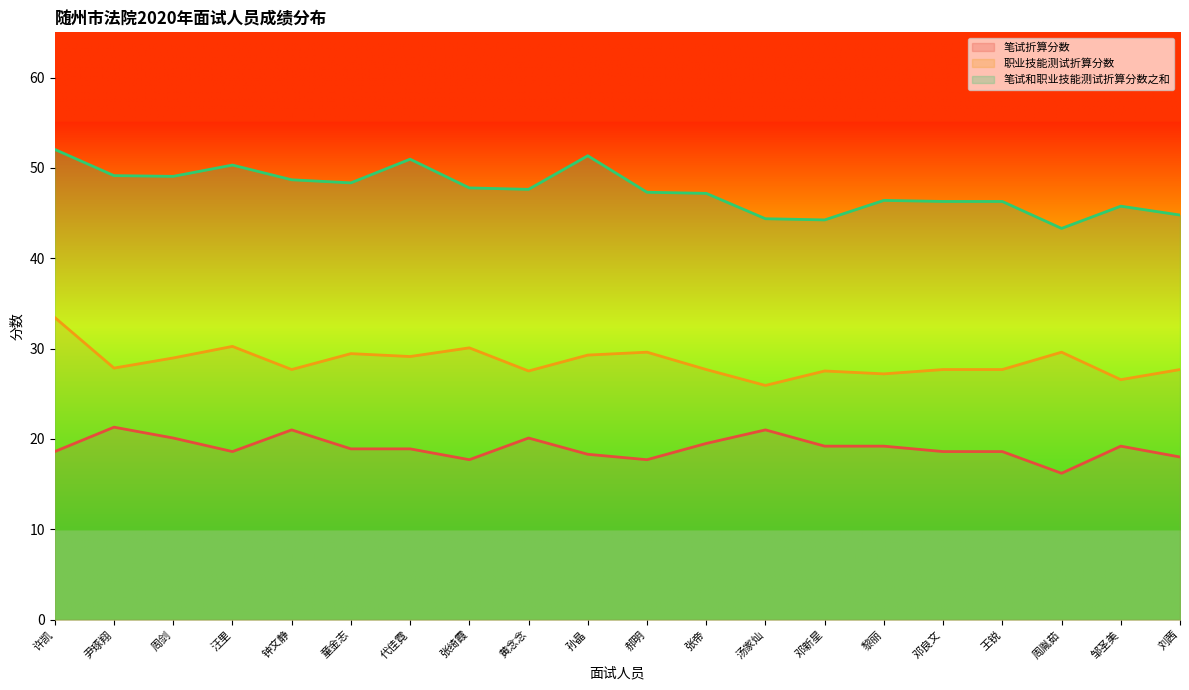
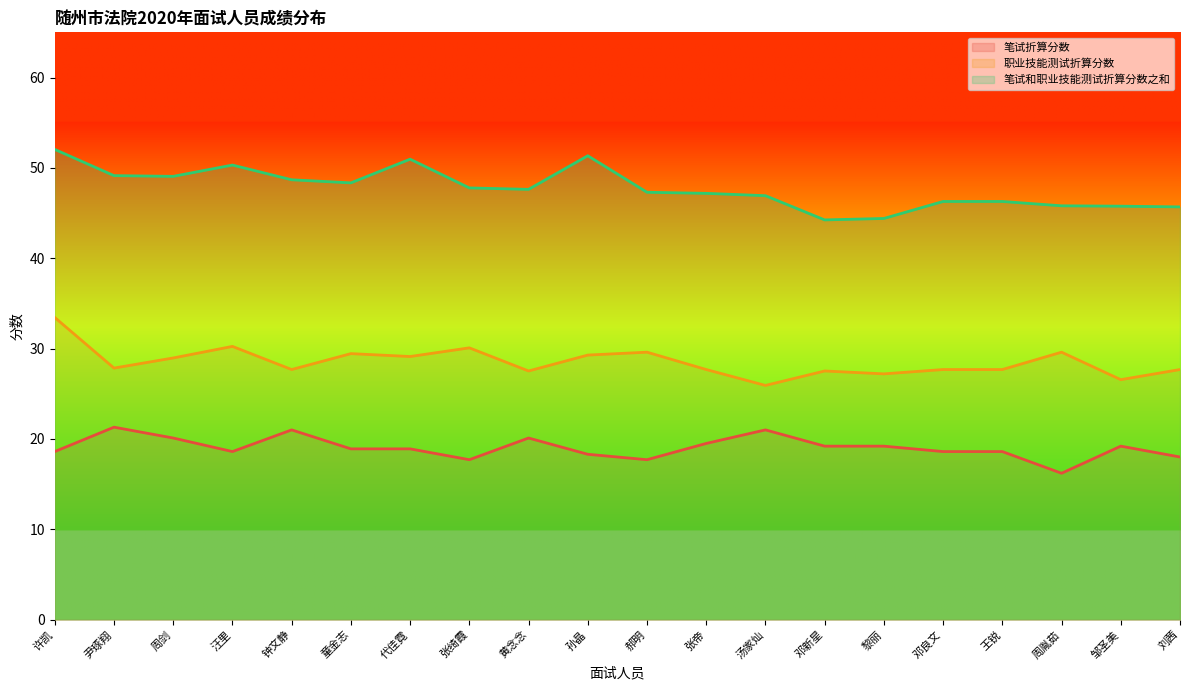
  {
    "笔试和职业技能测试折算分数之和": {
      "许凯": 52,
      "尹琢翔": 49,
      "周剑": 49,
      "汪里": 50,
      "钟文静": 49,
      "童金志": 48,
      "代佳霓": 51,
      "张绮霞": 48,
      "黄念念": 48,
      "孙晶": 51,
      "郝明": 47,
      "张帝": 47,
-     "汤家灿": 44,
+     "汤家灿": 47,
      "邓新星": 44,
-     "黎丽": 46,
+     "黎丽": 44,
      "邓良文": 46,
      "王锐": 46,
-     "周胤茹": 43,
+     "周胤茹": 46,
      "邹圣美": 46,
-     "刘茜": 45
+     "刘茜": 46
    }
  }
